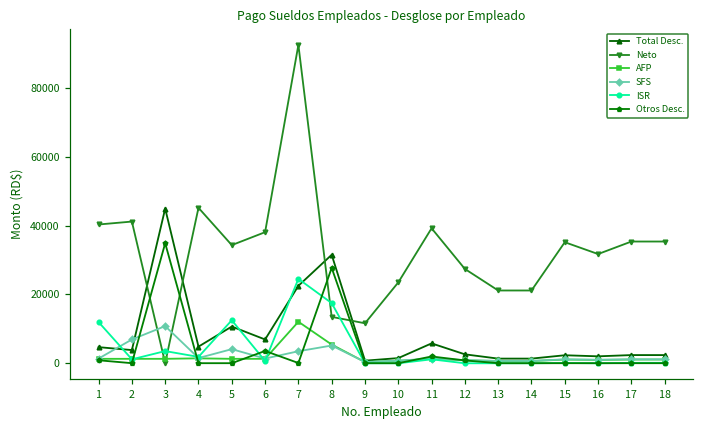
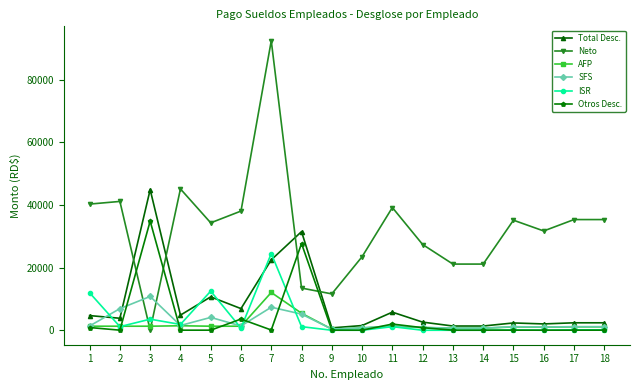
  {
    "AFP": {
      "3": 1000,
      "5": 1000,
      "7": 12000
    },
    "SFS": {
      "2": 7000,
      "3": 11000,
      "5": 4000,
-     "7": 3000
+     "7": 7000
    },
    "ISR": {
      "1": 12000,
      "3": 4000,
      "5": 13000,
      "7": 25000,
-     "8": 17000
+     "8": 1000
    }
  }
